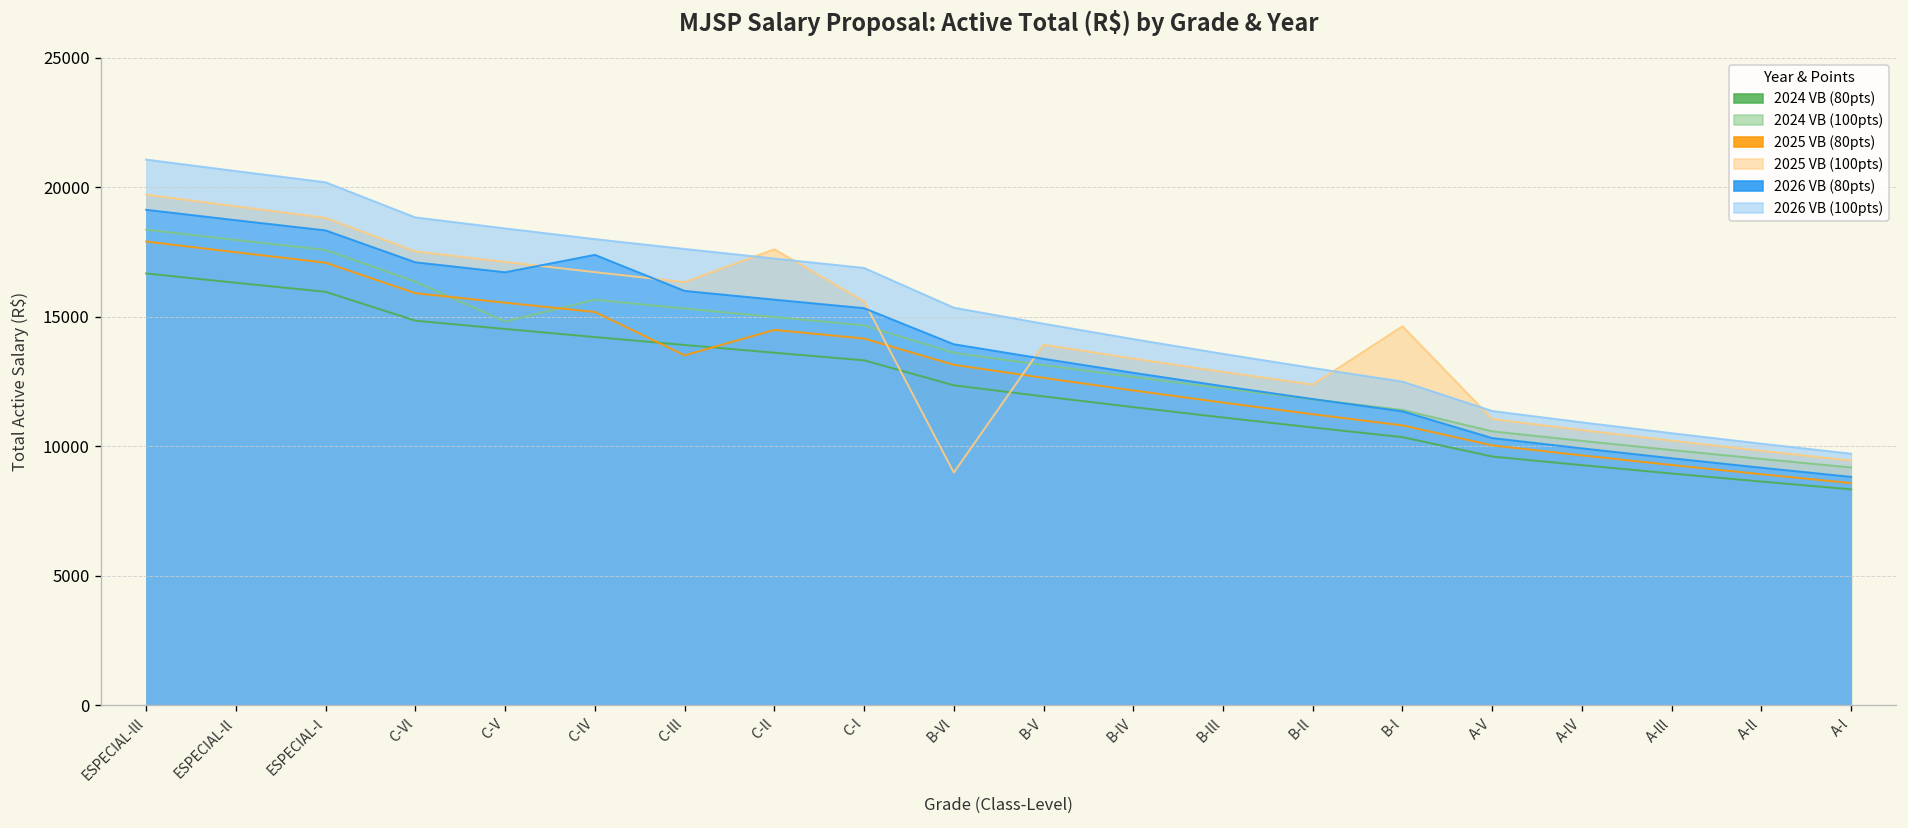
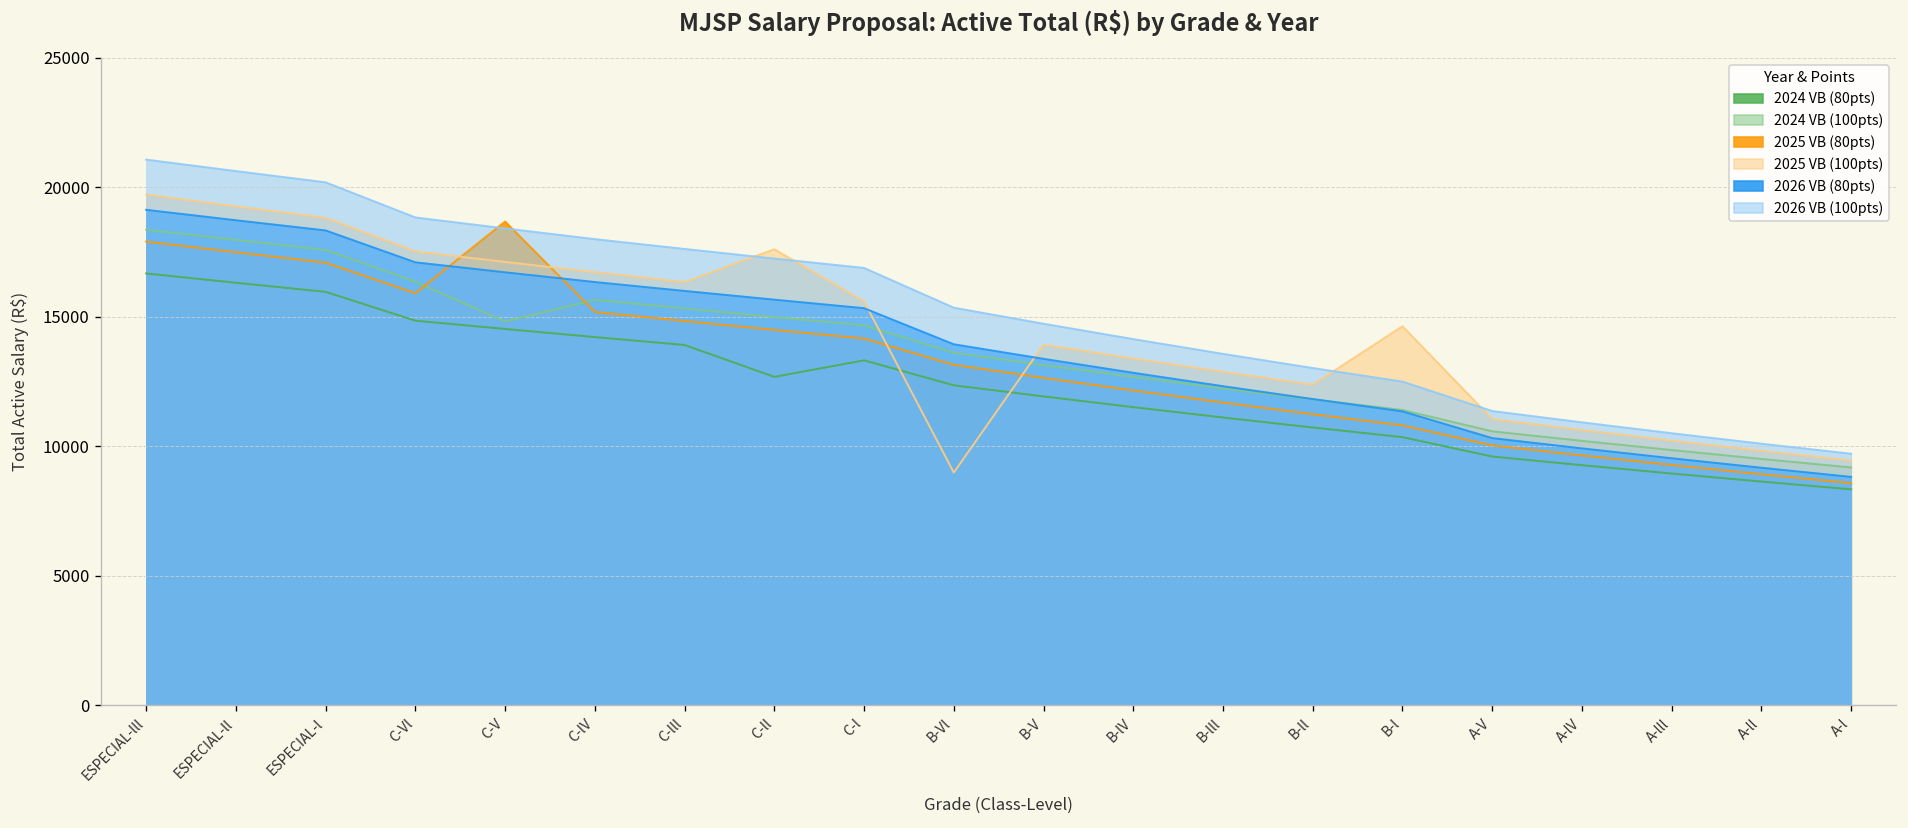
  {
    "2024 VB (80pts)": {
      "ESPECIAL-lll": 16700,
      "ESPECIAL-ll": 16300,
      "ESPECIAL-l": 16000,
      "C-Vl": 14800,
      "C-V": 14500,
      "C-lV": 14200,
      "C-lll": 13900,
-     "C-ll": 13600,
+     "C-ll": 12700,
      "C-l": 13300,
      "B-Vl": 12400,
      "B-V": 11900,
      "B-lV": 11500,
      "B-lll": 11100,
      "B-ll": 10700,
      "B-l": 10400,
      "A-V": 9600,
      "A-lV": 9300,
      "A-lll": 8900,
      "A-ll": 8600,
      "A-l": 8300
    },
    "2024 VB (100pts)": {
      "ESPECIAL-lll": 18400,
      "ESPECIAL-ll": 18000,
      "ESPECIAL-l": 17600,
      "C-Vl": 16400,
      "C-V": 14800,
      "C-lV": 15700,
      "C-lll": 15300,
      "C-ll": 15000,
      "C-l": 14700,
      "B-Vl": 13600,
      "B-V": 13100,
      "B-lV": 12700,
      "A-V": 10600,
      "A-lV": 10200,
      "A-lll": 9900,
      "A-ll": 9500,
      "A-l": 9200
    },
    "2025 VB (80pts)": {
      "ESPECIAL-lll": 17900,
      "ESPECIAL-ll": 17500,
      "ESPECIAL-l": 17100,
      "C-Vl": 15900,
-     "C-V": 15500,
+     "C-V": 18700,
      "C-lV": 15200,
-     "C-lll": 13500,
+     "C-lll": 14800,
      "C-ll": 14500,
      "C-l": 14200,
      "B-Vl": 13100,
      "B-V": 12600,
      "B-lV": 12200,
      "B-lll": 11700,
      "B-ll": 11200,
      "B-l": 10800,
      "A-V": 10000,
      "A-lV": 9600,
      "A-lll": 9300,
      "A-ll": 8900,
      "A-l": 8600
    },
    "2025 VB (100pts)": {
      "ESPECIAL-lll": 19700,
      "ESPECIAL-ll": 19300,
      "ESPECIAL-l": 18800,
      "C-Vl": 17500,
      "C-V": 17100,
      "C-lV": 16700,
      "C-lll": 16300,
      "C-ll": 17600,
      "C-l": 15600,
      "B-Vl": 9000,
      "B-V": 13900,
      "B-lV": 13400,
      "B-lll": 12900,
      "B-ll": 12400,
      "B-l": 14600,
      "A-V": 11100,
      "A-lV": 10600,
      "A-lll": 10200,
      "A-ll": 9800,
      "A-l": 9400
    },
    "2026 VB (80pts)": {
      "ESPECIAL-lll": 19100,
      "ESPECIAL-ll": 18700,
      "ESPECIAL-l": 18300,
      "C-Vl": 17100,
      "C-V": 16700,
-     "C-lV": 17400,
+     "C-lV": 16300,
      "C-lll": 16000,
      "C-ll": 15700,
      "C-l": 15300,
      "B-Vl": 13900,
      "B-V": 13400,
      "B-lV": 12800,
      "A-V": 10300,
      "A-lV": 9900,
      "A-lll": 9500,
      "A-ll": 9200,
      "A-l": 8800
    },
    "2026 VB (100pts)": {
      "ESPECIAL-lll": 21100,
      "ESPECIAL-ll": 20600,
      "ESPECIAL-l": 20200,
      "C-Vl": 18800,
      "C-V": 18400,
      "C-lV": 18000,
      "C-lll": 17600,
      "C-ll": 17200,
      "C-l": 16900,
      "B-Vl": 15400,
      "B-V": 14700,
      "B-lV": 14100,
      "B-lll": 13600,
      "B-ll": 13000,
      "B-l": 12500,
      "A-V": 11400,
      "A-lV": 10900,
      "A-lll": 10500,
      "A-ll": 10100,
      "A-l": 9700
    }
  }
